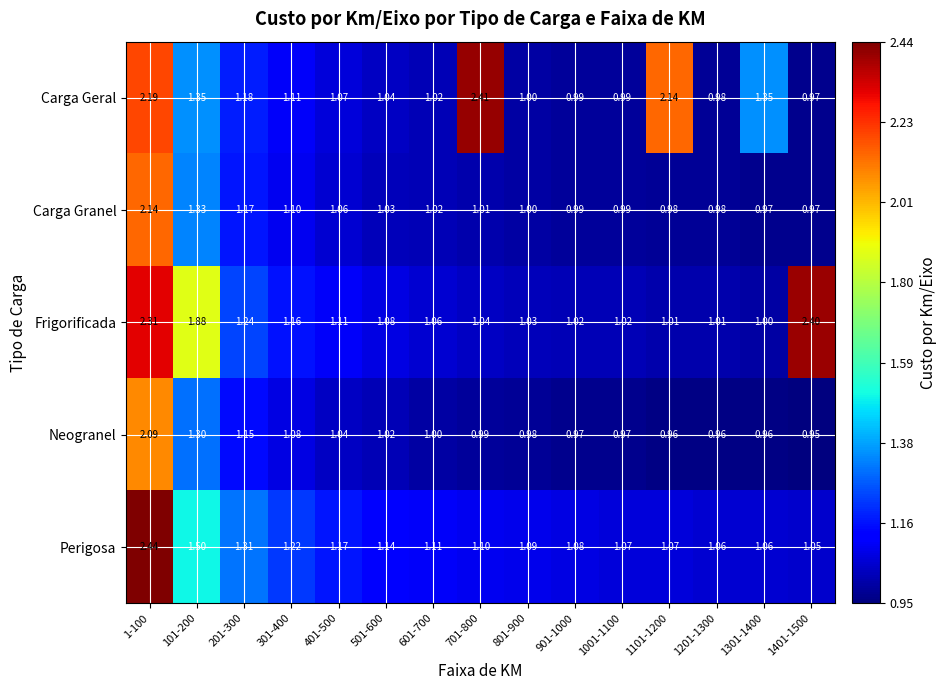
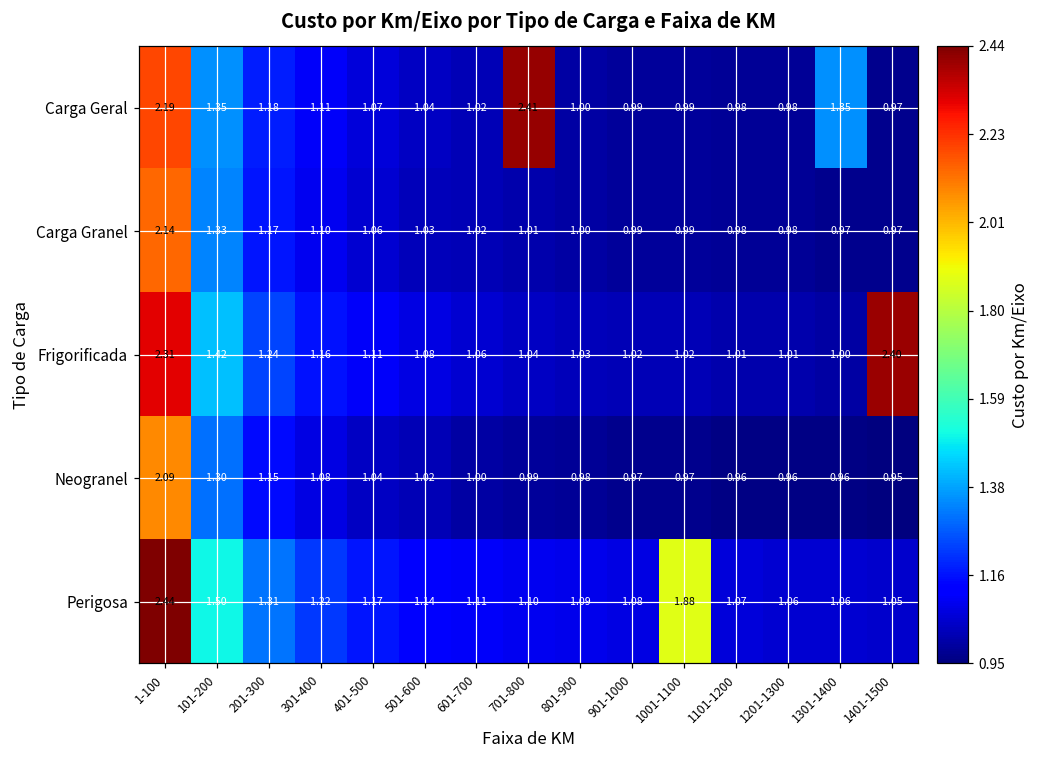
  {
    "Carga Geral": {
      "1-100": 2.19,
      "101-200": 1.35,
      "201-300": 1.18,
      "301-400": 1.11,
      "401-500": 1.07,
      "501-600": 1.04,
      "601-700": 1.02,
      "701-800": 2.41,
      "801-900": 1.00,
      "901-1000": 0.99,
      "1001-1100": 0.99,
-     "1101-1200": 2.14,
+     "1101-1200": 0.98,
      "1201-1300": 0.98,
      "1301-1400": 1.35,
      "1401-1500": 0.97
    },
    "Carga Granel": {
      "1-100": 2.14,
      "101-200": 1.33,
      "201-300": 1.17,
      "301-400": 1.10,
      "401-500": 1.06,
      "501-600": 1.03,
      "601-700": 1.02,
      "701-800": 1.01,
      "801-900": 1.00,
      "901-1000": 0.99,
      "1001-1100": 0.99,
      "1101-1200": 0.98,
      "1201-1300": 0.98,
      "1301-1400": 0.97,
      "1401-1500": 0.97
    },
    "Frigorificada": {
      "1-100": 2.31,
-     "101-200": 1.88,
+     "101-200": 1.42,
      "201-300": 1.24,
      "301-400": 1.16,
      "401-500": 1.11,
      "501-600": 1.08,
      "601-700": 1.06,
      "701-800": 1.04,
      "801-900": 1.03,
      "901-1000": 1.02,
      "1001-1100": 1.02,
      "1101-1200": 1.01,
      "1201-1300": 1.01,
      "1301-1400": 1.00,
      "1401-1500": 2.40
    },
    "Neogranel": {
      "1-100": 2.09,
      "101-200": 1.30,
      "201-300": 1.15,
      "301-400": 1.08,
      "401-500": 1.04,
      "501-600": 1.02,
      "601-700": 1.00,
      "701-800": 0.99,
      "801-900": 0.98,
      "901-1000": 0.97,
      "1001-1100": 0.97,
      "1101-1200": 0.96,
      "1201-1300": 0.96,
      "1301-1400": 0.96,
      "1401-1500": 0.95
    },
    "Perigosa": {
      "1-100": 2.44,
      "101-200": 1.50,
      "201-300": 1.31,
      "301-400": 1.22,
      "401-500": 1.17,
      "501-600": 1.14,
      "601-700": 1.11,
      "701-800": 1.10,
      "801-900": 1.09,
      "901-1000": 1.08,
-     "1001-1100": 1.07,
+     "1001-1100": 1.88,
      "1101-1200": 1.07,
      "1201-1300": 1.06,
      "1301-1400": 1.06,
      "1401-1500": 1.05
    }
  }
